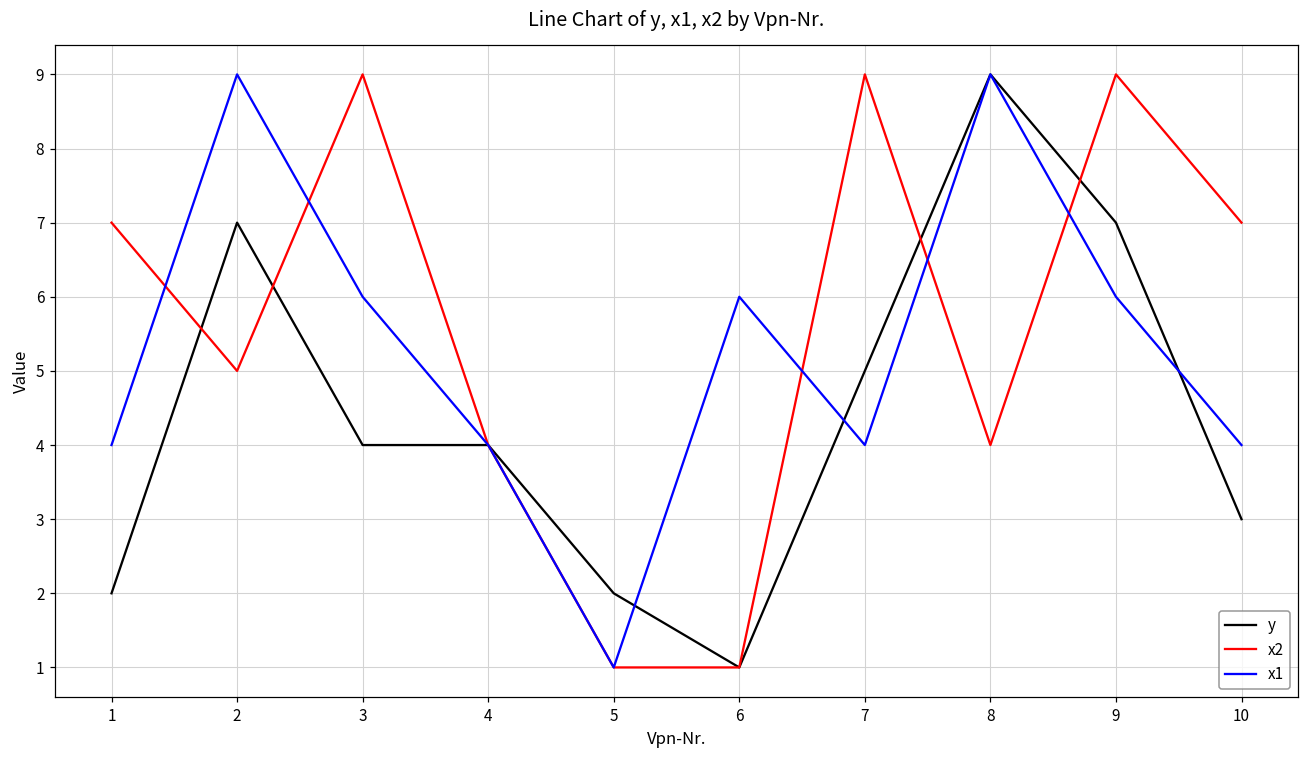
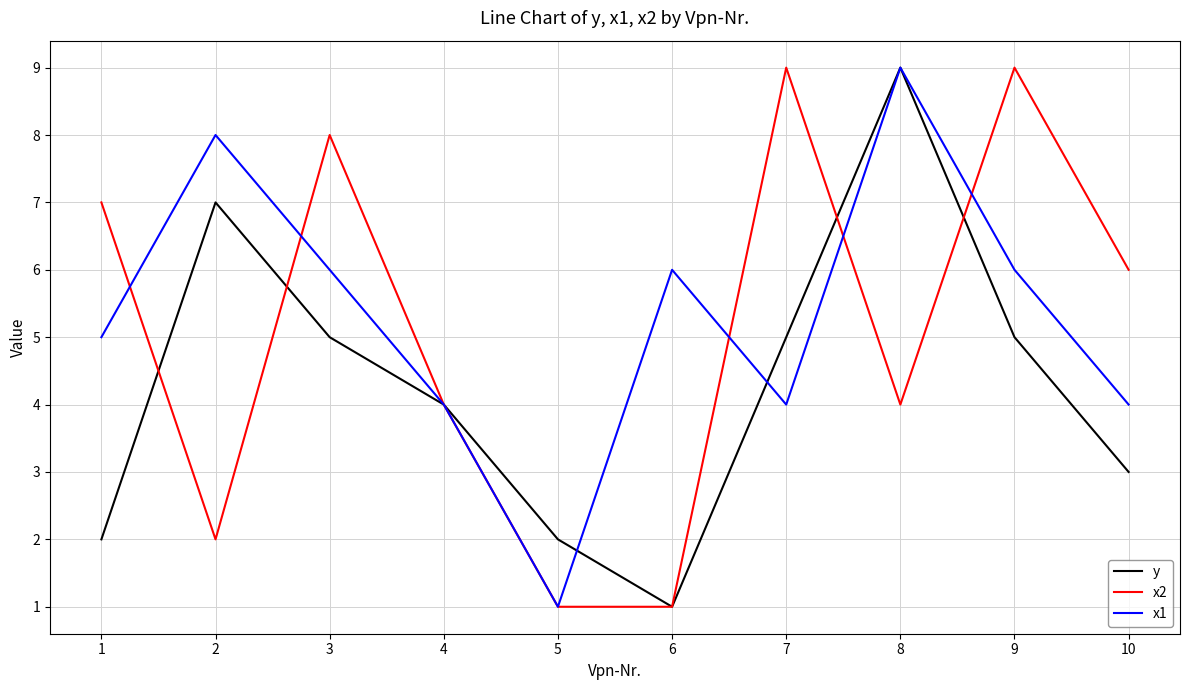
  {
    "y": {
      "1": 2,
      "2": 7,
-     "3": 4,
+     "3": 5,
      "5": 2,
      "7": 5,
-     "9": 7,
+     "9": 5,
      "10": 3
    },
    "x2": {
      "1": 7,
-     "2": 5,
-     "3": 9,
+     "2": 2,
+     "3": 8,
      "7": 9,
      "8": 4,
      "9": 9,
-     "10": 7
+     "10": 6
    },
    "x1": {
-     "1": 4,
-     "2": 9,
+     "1": 5,
+     "2": 8,
      "3": 6,
      "6": 6,
      "7": 4,
      "9": 6,
      "10": 4
    }
  }
